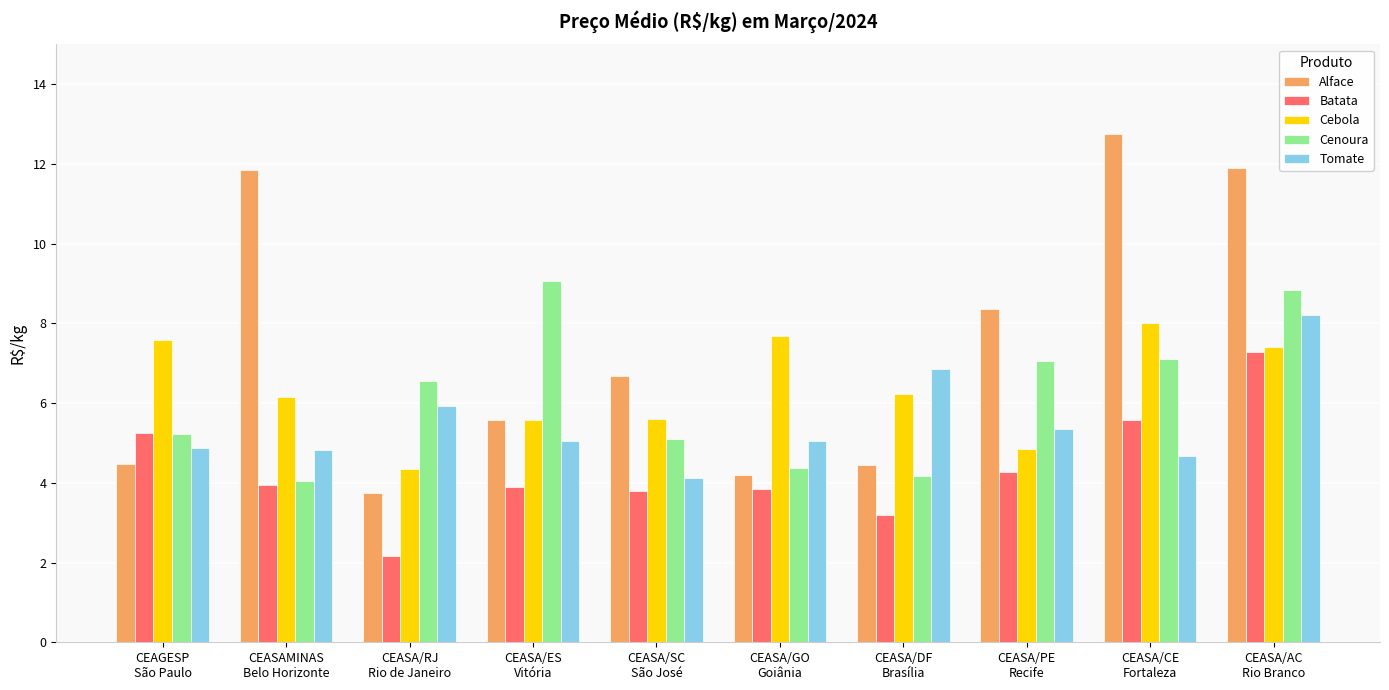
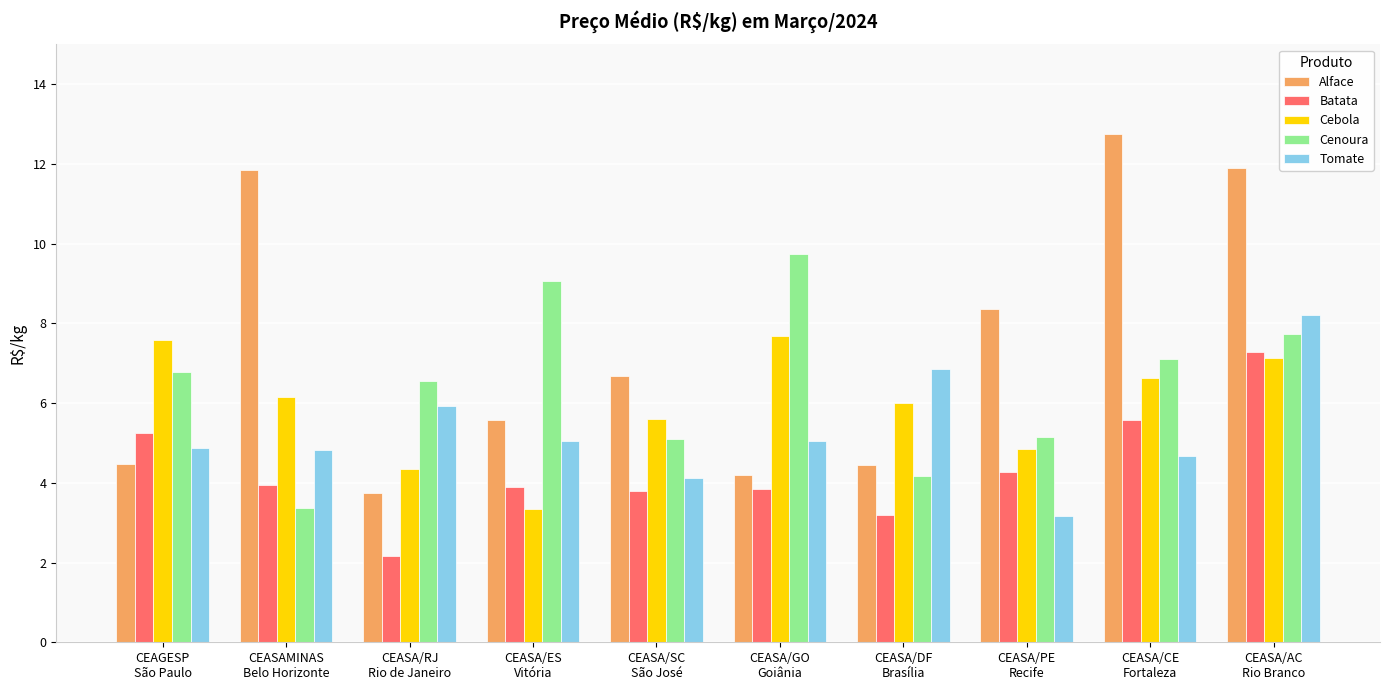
  {
    "Cebola": {
      "CEAGESP São Paulo": 7.6,
      "CEASAMINAS Belo Horizonte": 6.1,
      "CEASA/RJ Rio de Janeiro": 4.3,
-     "CEASA/ES Vitória": 5.6,
+     "CEASA/ES Vitória": 3.4,
      "CEASA/SC São José": 5.6,
      "CEASA/GO Goiânia": 7.7,
-     "CEASA/DF Brasília": 6.2,
+     "CEASA/DF Brasília": 6.0,
      "CEASA/PE Recife": 4.9,
-     "CEASA/CE Fortaleza": 8.0,
-     "CEASA/AC Rio Branco": 7.4
+     "CEASA/CE Fortaleza": 6.6,
+     "CEASA/AC Rio Branco": 7.1
    },
    "Cenoura": {
-     "CEAGESP São Paulo": 5.2,
-     "CEASAMINAS Belo Horizonte": 4.0,
+     "CEAGESP São Paulo": 6.8,
+     "CEASAMINAS Belo Horizonte": 3.4,
      "CEASA/RJ Rio de Janeiro": 6.5,
      "CEASA/ES Vitória": 9.1,
      "CEASA/SC São José": 5.1,
-     "CEASA/GO Goiânia": 4.4,
+     "CEASA/GO Goiânia": 9.7,
      "CEASA/DF Brasília": 4.2,
-     "CEASA/PE Recife": 7.1,
+     "CEASA/PE Recife": 5.2,
      "CEASA/CE Fortaleza": 7.1,
-     "CEASA/AC Rio Branco": 8.8
+     "CEASA/AC Rio Branco": 7.7
    },
    "Tomate": {
      "CEAGESP São Paulo": 4.9,
      "CEASAMINAS Belo Horizonte": 4.8,
      "CEASA/RJ Rio de Janeiro": 5.9,
      "CEASA/ES Vitória": 5.1,
      "CEASA/SC São José": 4.1,
      "CEASA/GO Goiânia": 5.0,
      "CEASA/DF Brasília": 6.9,
-     "CEASA/PE Recife": 5.3,
+     "CEASA/PE Recife": 3.2,
      "CEASA/CE Fortaleza": 4.7,
      "CEASA/AC Rio Branco": 8.2
    }
  }
